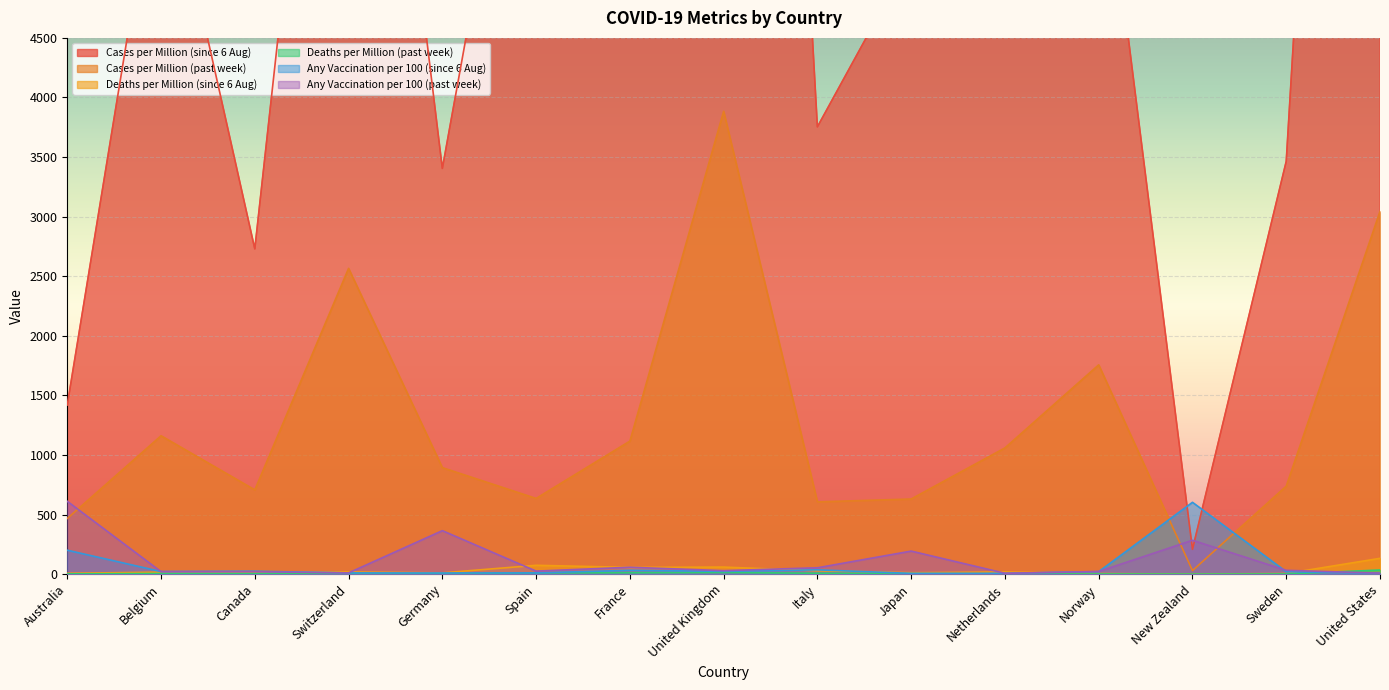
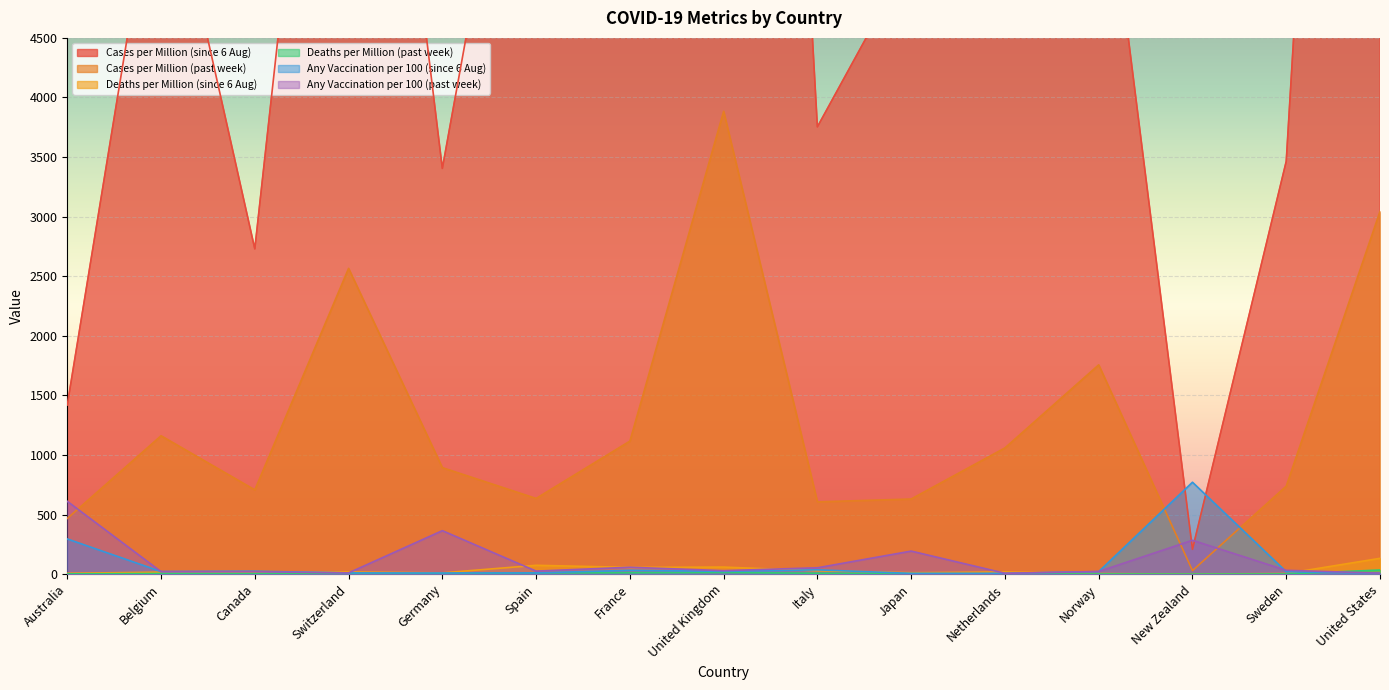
  {
    "Deaths per Million (past week)": {
      "Italy": 10,
      "United States": 30
    },
    "Any Vaccination per 100 (since 6 Aug)": {
-     "Australia": 200,
-     "New Zealand": 600
+     "Australia": 290,
+     "New Zealand": 770
    },
    "Any Vaccination per 100 (past week)": {
      "Australia": 610,
      "Germany": 360,
      "Japan": 190,
      "New Zealand": 280
    }
  }
